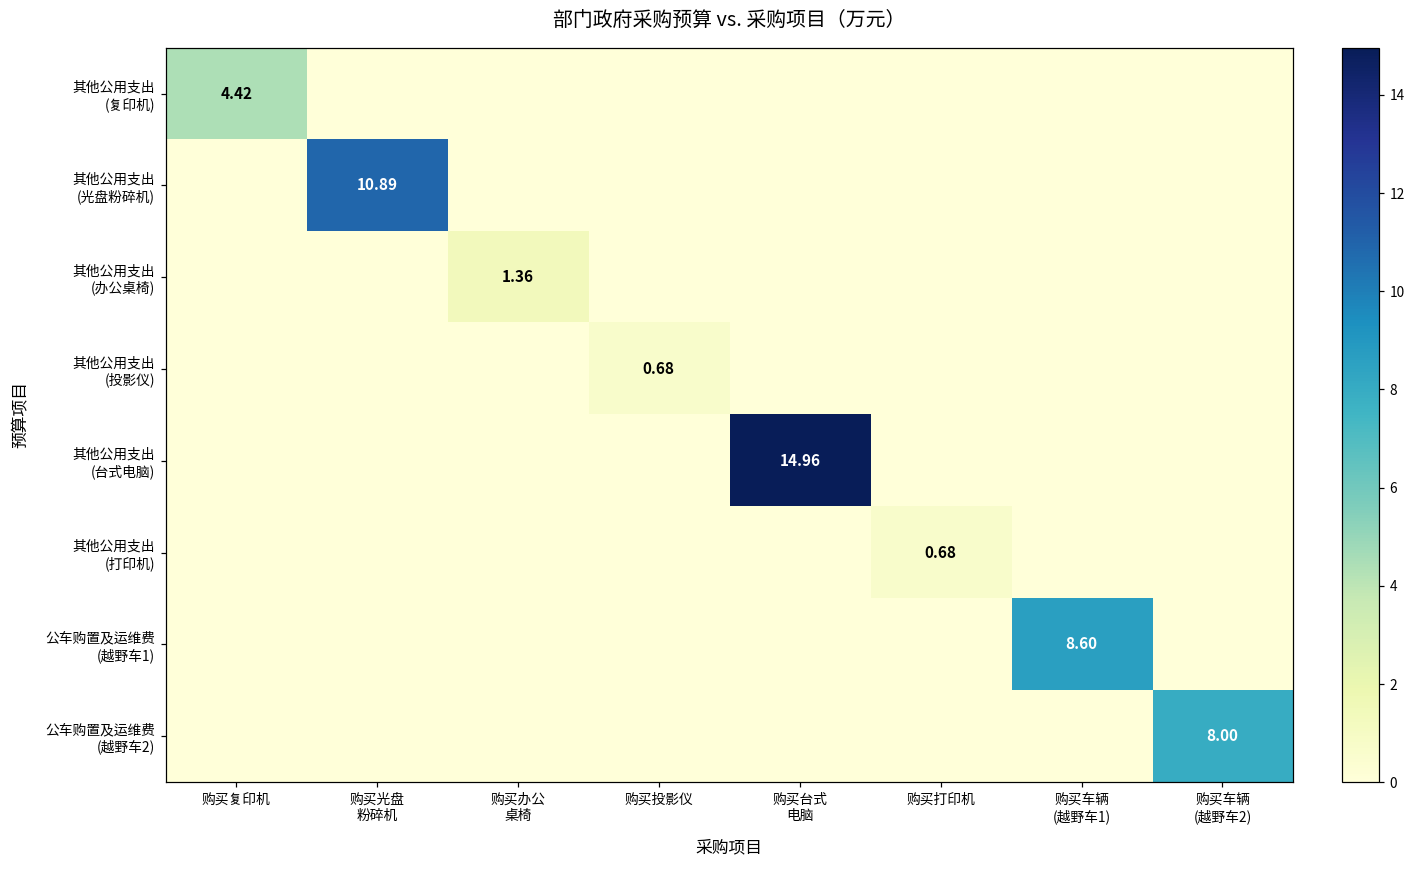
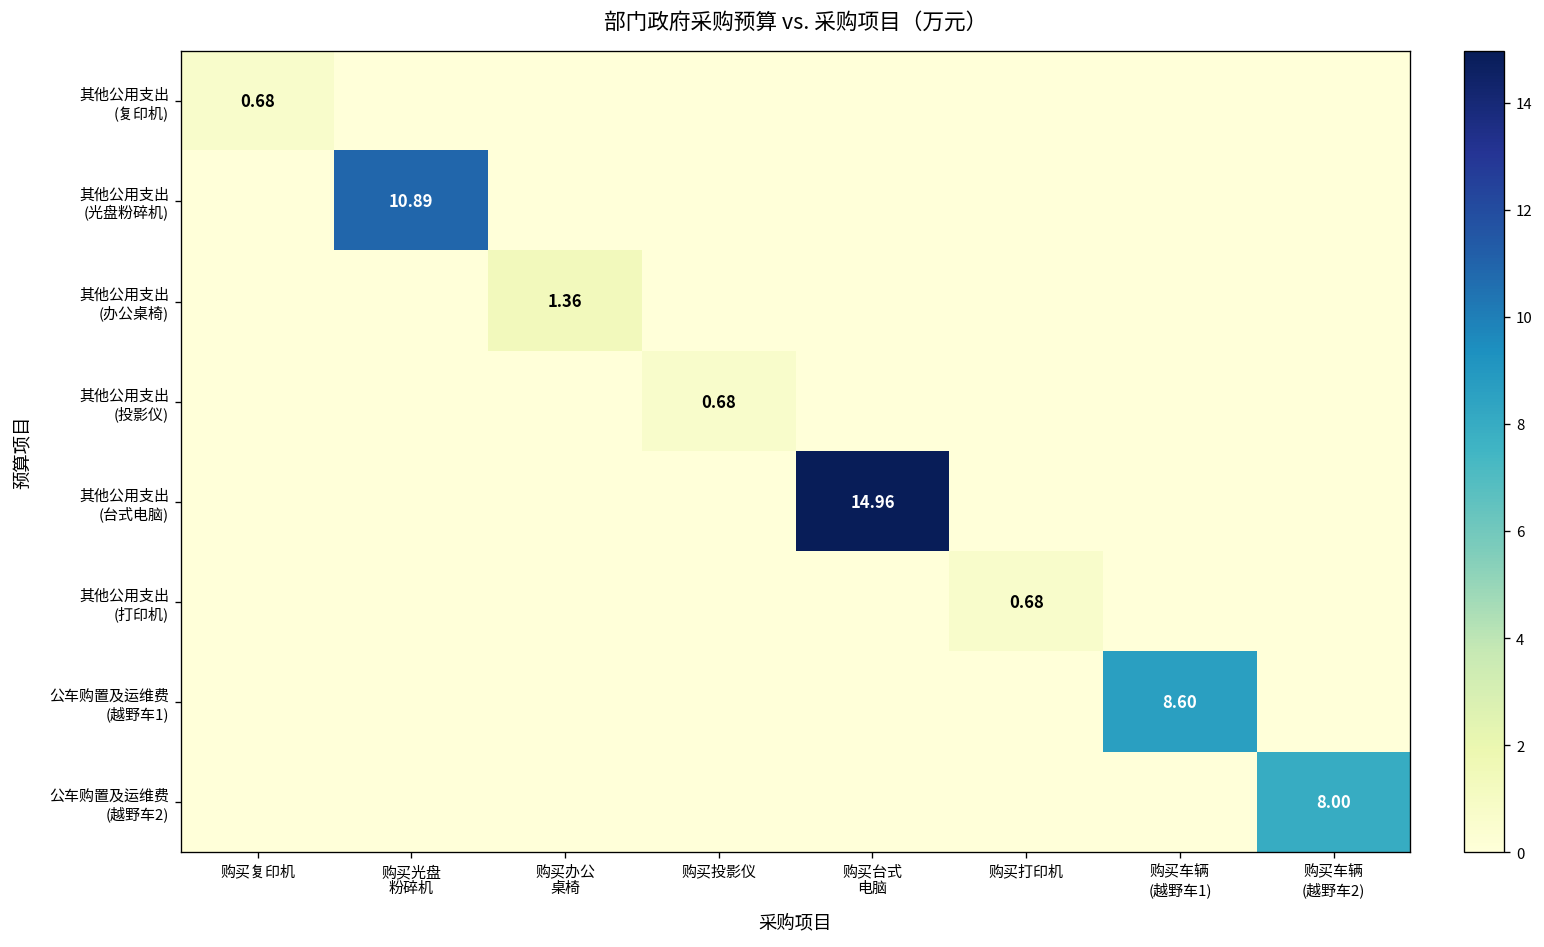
  {
    "其他公用支出 (复印机)": {
-     "购买复印机": 4.42
+     "购买复印机": 0.68
    },
    "其他公用支出 (光盘粉碎机)": {
      "购买光盘 粉碎机": 10.89
    },
    "其他公用支出 (办公桌椅)": {
      "购买办公 桌椅": 1.36
    },
    "其他公用支出 (投影仪)": {
      "购买投影仪": 0.68
    },
    "其他公用支出 (台式电脑)": {
      "购买台式 电脑": 14.96
    },
    "其他公用支出 (打印机)": {
      "购买打印机": 0.68
    },
    "公车购置及运维费 (越野车1)": {
      "购买车辆 (越野车1)": 8.60
    },
    "公车购置及运维费 (越野车2)": {
      "购买车辆 (越野车2)": 8.00
    }
  }
